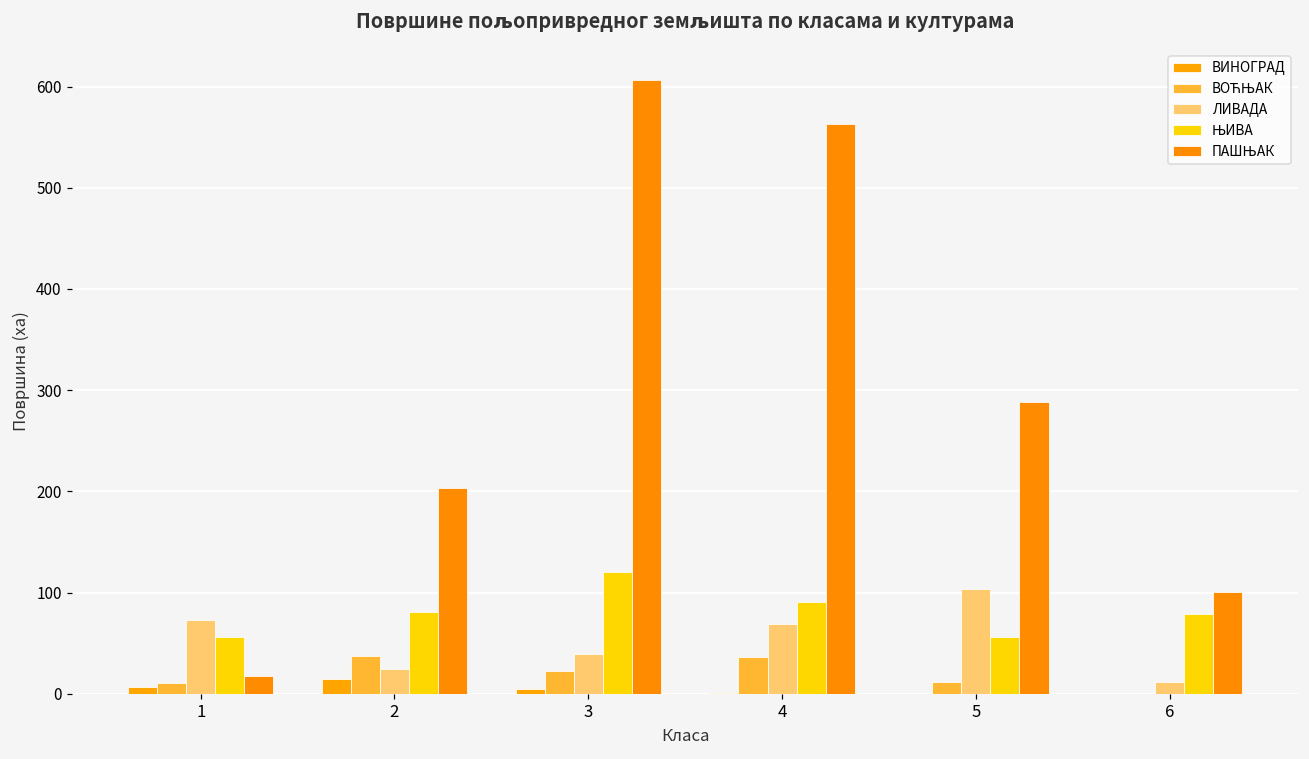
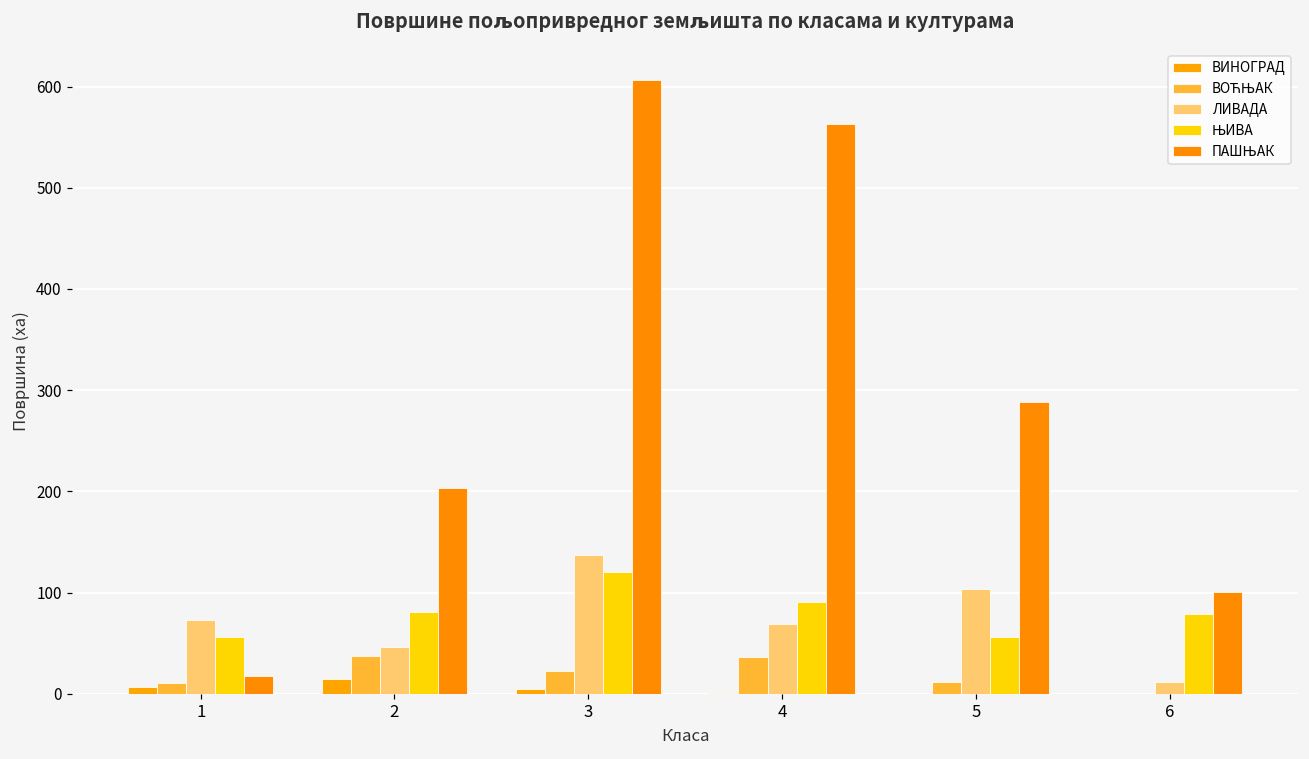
  {
    "ЛИВАДА": {
      "1": 70,
-     "2": 20,
-     "3": 40,
+     "2": 50,
+     "3": 140,
      "4": 70,
      "5": 100,
      "6": 10
    }
  }
